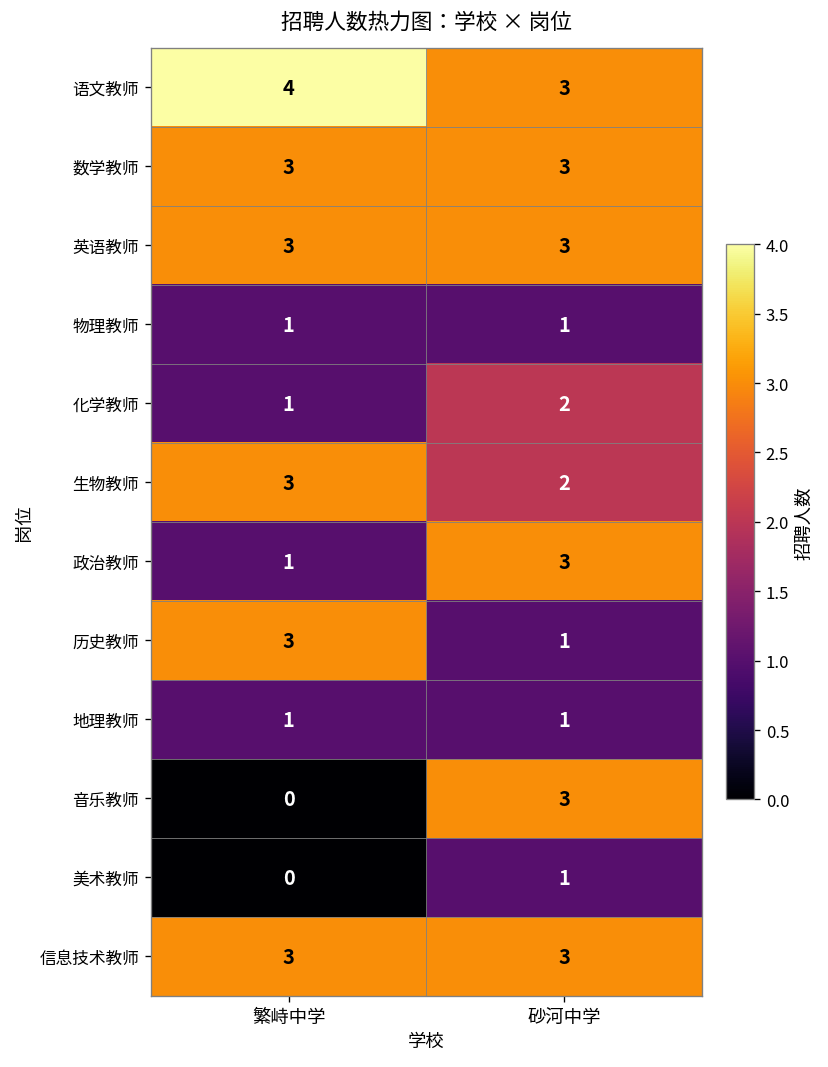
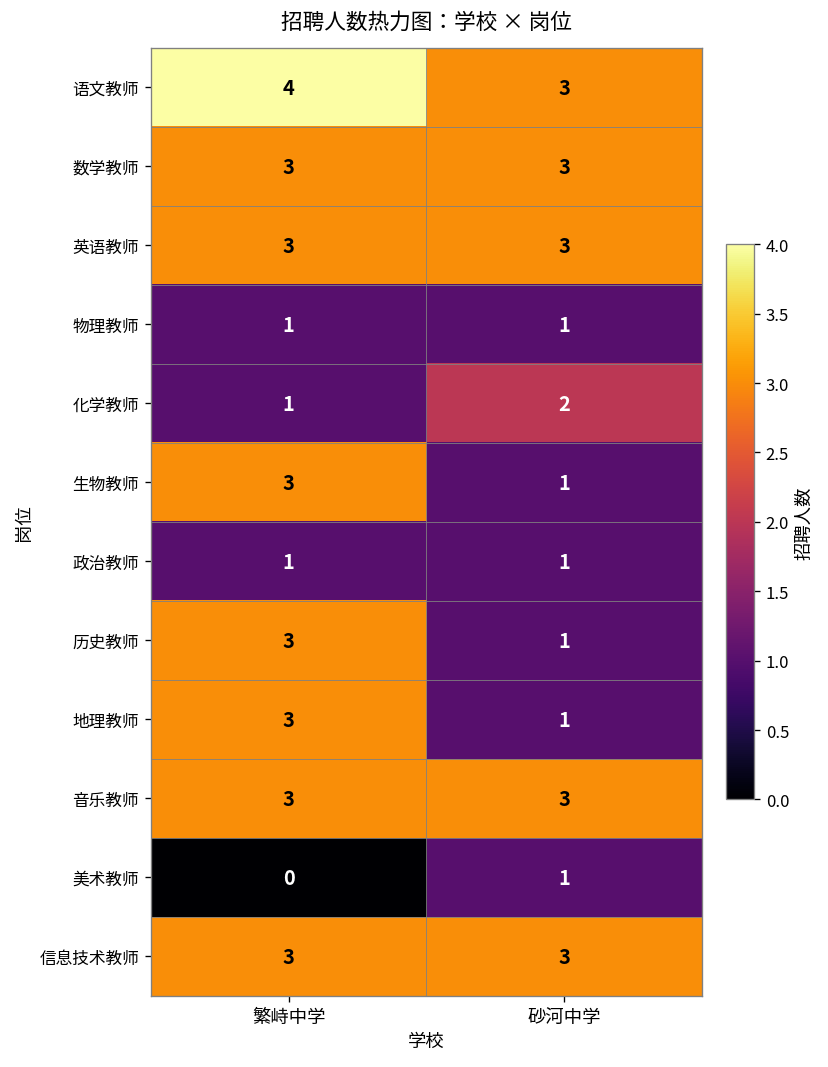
  {
    "语文教师": {
      "繁峙中学": 4,
      "砂河中学": 3
    },
    "数学教师": {
      "繁峙中学": 3,
      "砂河中学": 3
    },
    "英语教师": {
      "繁峙中学": 3,
      "砂河中学": 3
    },
    "物理教师": {
      "繁峙中学": 1,
      "砂河中学": 1
    },
    "化学教师": {
      "繁峙中学": 1,
      "砂河中学": 2
    },
    "生物教师": {
      "繁峙中学": 3,
-     "砂河中学": 2
+     "砂河中学": 1
    },
    "政治教师": {
      "繁峙中学": 1,
-     "砂河中学": 3
+     "砂河中学": 1
    },
    "历史教师": {
      "繁峙中学": 3,
      "砂河中学": 1
    },
    "地理教师": {
-     "繁峙中学": 1,
+     "繁峙中学": 3,
      "砂河中学": 1
    },
    "音乐教师": {
-     "繁峙中学": 0,
+     "繁峙中学": 3,
      "砂河中学": 3
    },
    "美术教师": {
      "繁峙中学": 0,
      "砂河中学": 1
    },
    "信息技术教师": {
      "繁峙中学": 3,
      "砂河中学": 3
    }
  }
